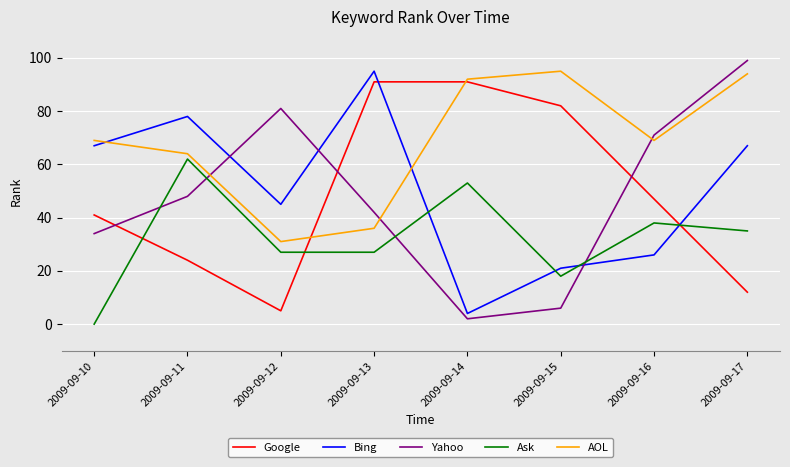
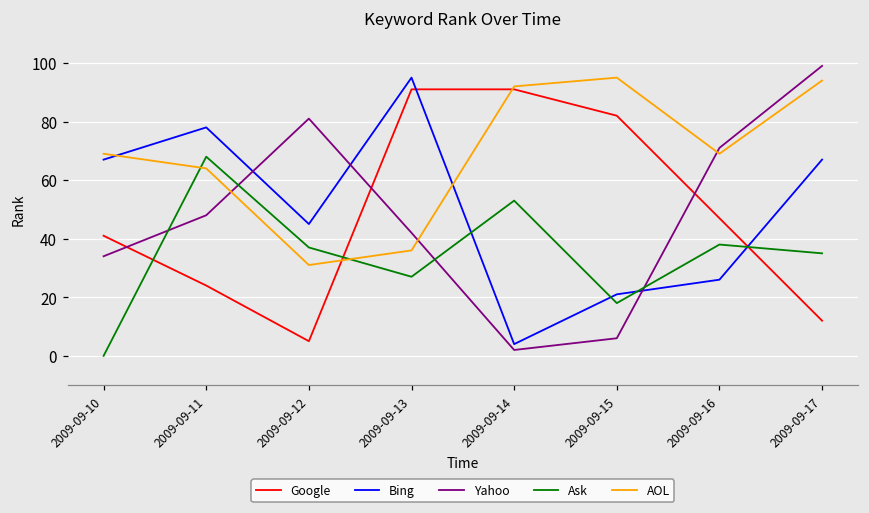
  {
    "Google": {
      "2009-09-10": 41,
      "2009-09-11": 24,
      "2009-09-12": 5,
      "2009-09-13": 91,
      "2009-09-14": 91,
      "2009-09-15": 82,
      "2009-09-16": 47,
      "2009-09-17": 12
    },
    "Bing": {
      "2009-09-10": 67,
      "2009-09-11": 78,
      "2009-09-12": 45,
      "2009-09-13": 95,
      "2009-09-14": 4,
      "2009-09-15": 21,
      "2009-09-16": 26,
      "2009-09-17": 67
    },
    "Yahoo": {
      "2009-09-10": 34,
      "2009-09-11": 48,
      "2009-09-12": 81,
      "2009-09-13": 42,
      "2009-09-14": 2,
      "2009-09-15": 6,
      "2009-09-16": 71,
      "2009-09-17": 99
    },
    "Ask": {
      "2009-09-10": 0,
-     "2009-09-11": 62,
-     "2009-09-12": 27,
+     "2009-09-11": 68,
+     "2009-09-12": 37,
      "2009-09-13": 27,
      "2009-09-14": 53,
      "2009-09-15": 18,
      "2009-09-16": 38,
      "2009-09-17": 35
    },
    "AOL": {
      "2009-09-10": 69,
      "2009-09-11": 64,
      "2009-09-12": 31,
      "2009-09-13": 36,
      "2009-09-14": 92,
      "2009-09-15": 95,
      "2009-09-16": 69,
      "2009-09-17": 94
    }
  }
